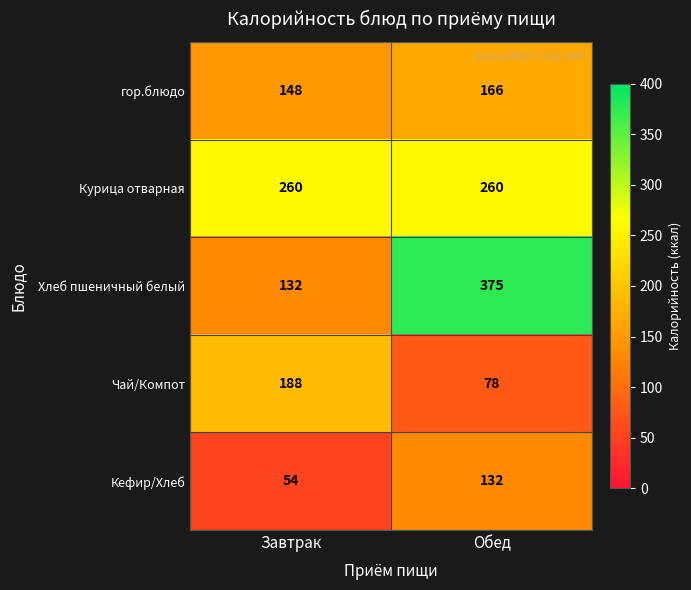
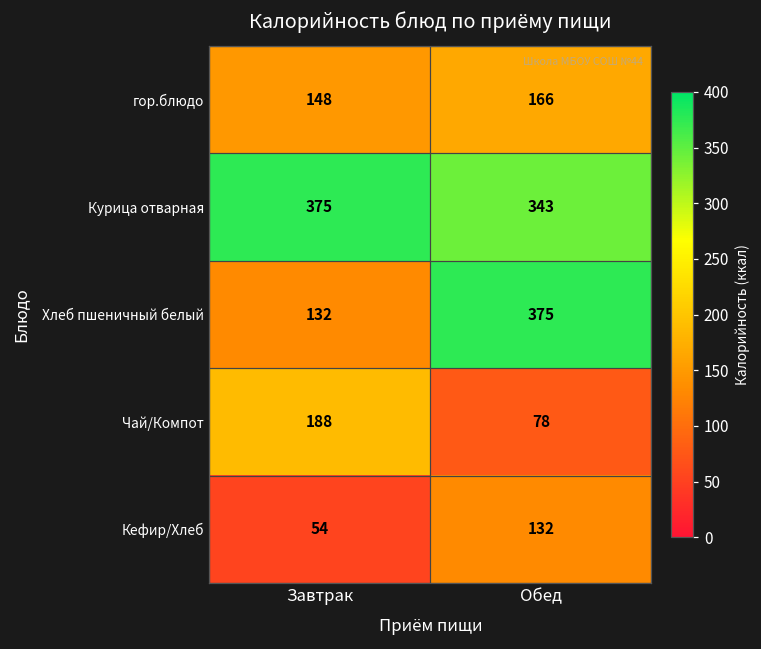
  {
    "гор.блюдо": {
      "Завтрак": 148
    },
    "Курица отварная": {
-     "Завтрак": 260,
-     "Обед": 260
+     "Завтрак": 375,
+     "Обед": 343
    },
    "Хлеб пшеничный белый": {
      "Завтрак": 132,
      "Обед": 375
    },
    "Чай/Компот": {
      "Завтрак": 188,
      "Обед": 78
    },
    "Кефир/Хлеб": {
      "Завтрак": 54,
      "Обед": 132
    }
  }
